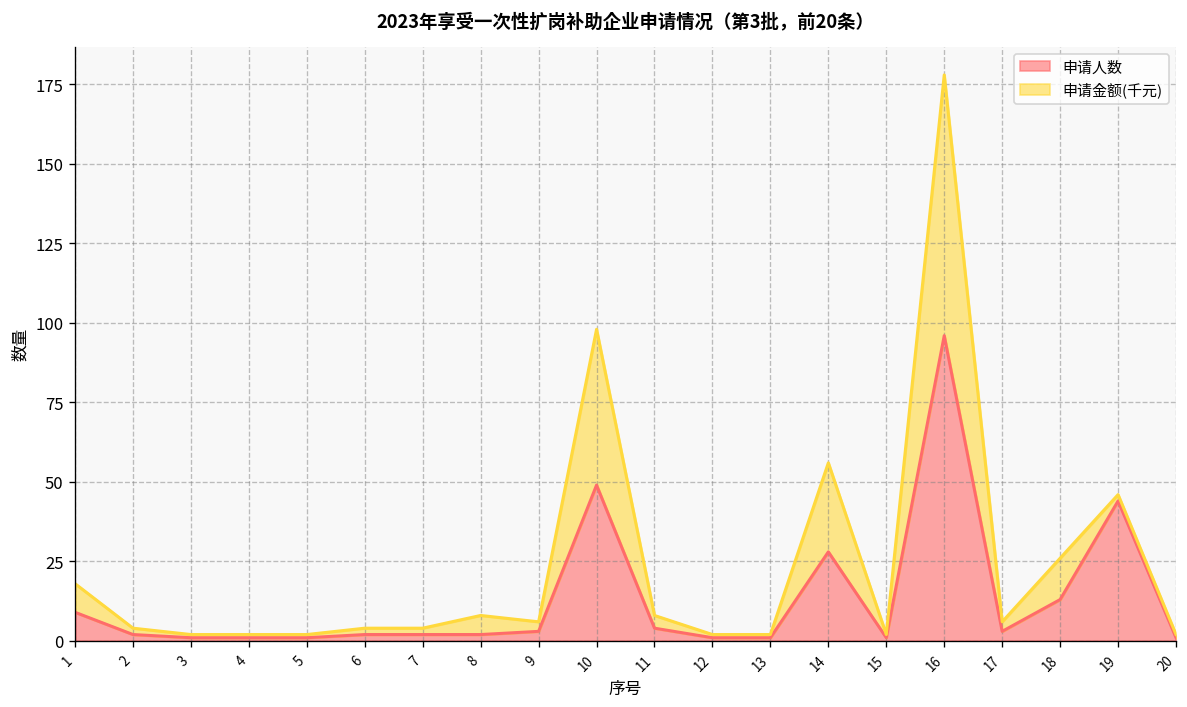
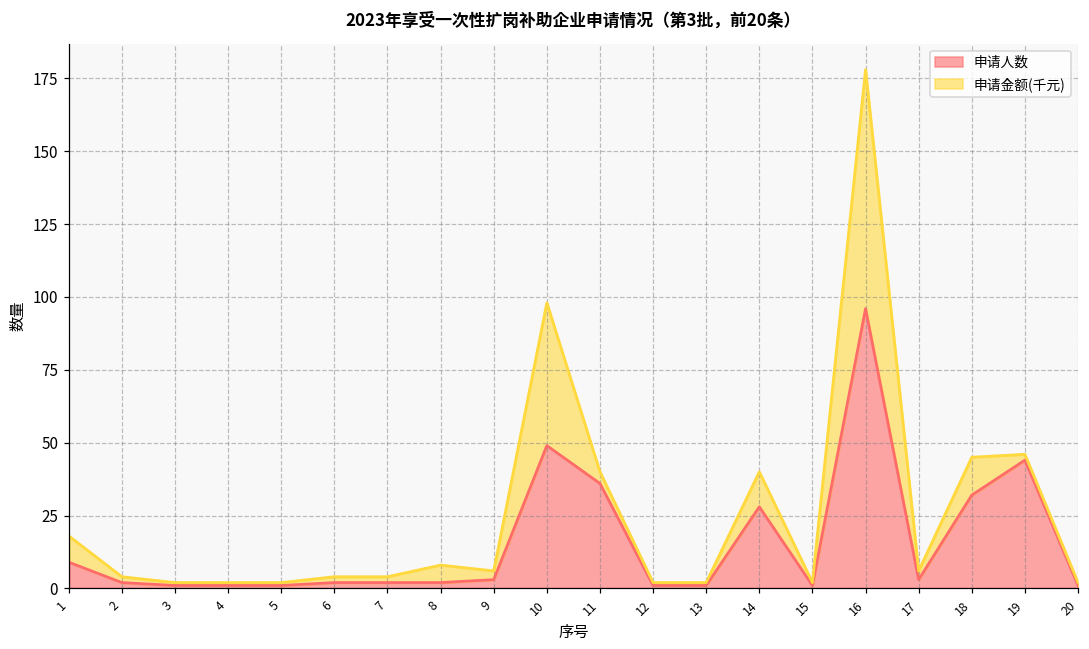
  {
    "申请人数": {
      "1": 9,
      "2": 2,
      "3": 1,
      "4": 1,
      "5": 1,
      "6": 2,
      "7": 2,
      "8": 2,
      "9": 3,
      "10": 49,
-     "11": 4,
+     "11": 36,
      "12": 1,
      "13": 1,
      "14": 28,
      "15": 1,
      "16": 96,
      "17": 3,
-     "18": 13,
+     "18": 32,
      "19": 44,
      "20": 1
    },
    "申请金额(千元)": {
      "1": 9,
      "2": 2,
      "3": 1,
      "4": 1,
      "5": 1,
      "6": 2,
      "7": 2,
      "8": 6,
      "9": 3,
      "10": 49,
      "11": 4,
      "12": 1,
      "13": 1,
-     "14": 28,
+     "14": 12,
      "15": 1,
      "16": 82,
      "17": 3,
      "18": 13,
      "19": 2,
      "20": 1
    }
  }
